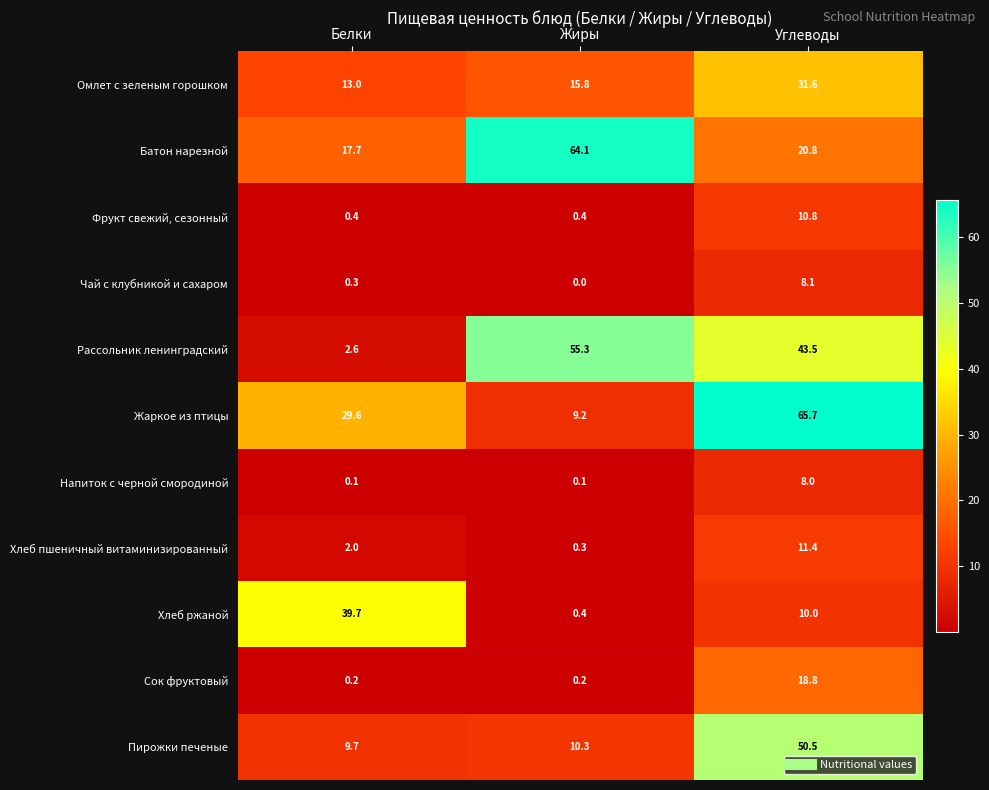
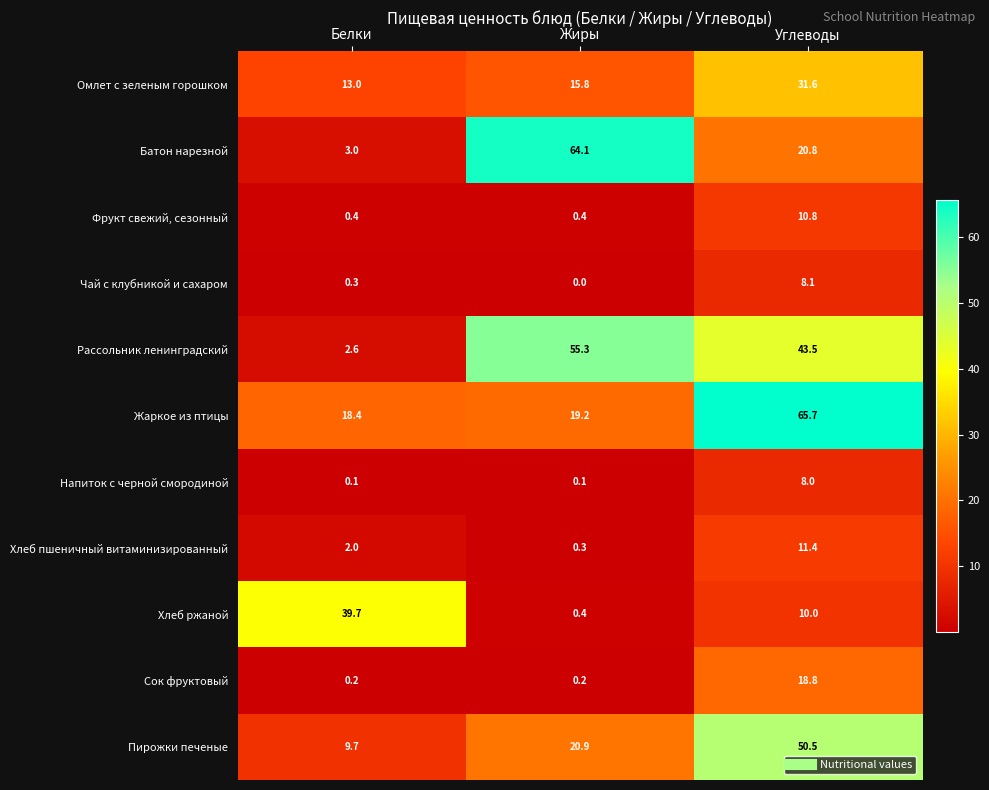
  {
    "Омлет с зеленым горошком": {
      "Белки": 13.0,
      "Жиры": 15.8,
      "Углеводы": 31.6
    },
    "Батон нарезной": {
-     "Белки": 17.7,
+     "Белки": 3.0,
      "Жиры": 64.1,
      "Углеводы": 20.8
    },
    "Фрукт свежий, сезонный": {
      "Белки": 0.4,
      "Жиры": 0.4,
      "Углеводы": 10.8
    },
    "Чай с клубникой и сахаром": {
      "Белки": 0.3,
      "Жиры": 0.0,
      "Углеводы": 8.1
    },
    "Рассольник ленинградский": {
      "Белки": 2.6,
      "Жиры": 55.3,
      "Углеводы": 43.5
    },
    "Жаркое из птицы": {
-     "Белки": 29.6,
-     "Жиры": 9.2,
+     "Белки": 18.4,
+     "Жиры": 19.2,
      "Углеводы": 65.7
    },
    "Напиток с черной смородиной": {
      "Белки": 0.1,
      "Жиры": 0.1,
      "Углеводы": 8.0
    },
    "Хлеб пшеничный витаминизированный": {
      "Белки": 2.0,
      "Жиры": 0.3,
      "Углеводы": 11.4
    },
    "Хлеб ржаной": {
      "Белки": 39.7,
      "Жиры": 0.4,
      "Углеводы": 10.0
    },
    "Сок фруктовый": {
      "Белки": 0.2,
      "Жиры": 0.2,
      "Углеводы": 18.8
    },
    "Пирожки печеные": {
      "Белки": 9.7,
-     "Жиры": 10.3,
+     "Жиры": 20.9,
      "Углеводы": 50.5
    }
  }
